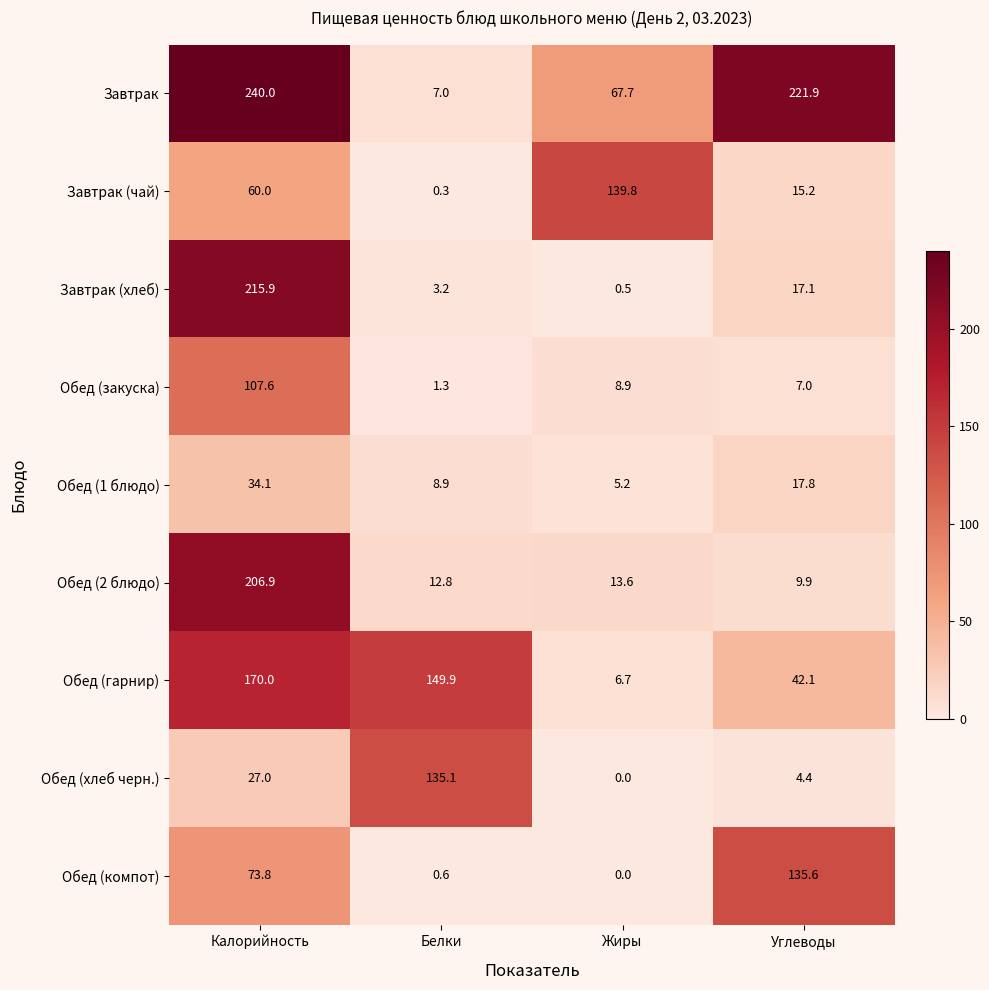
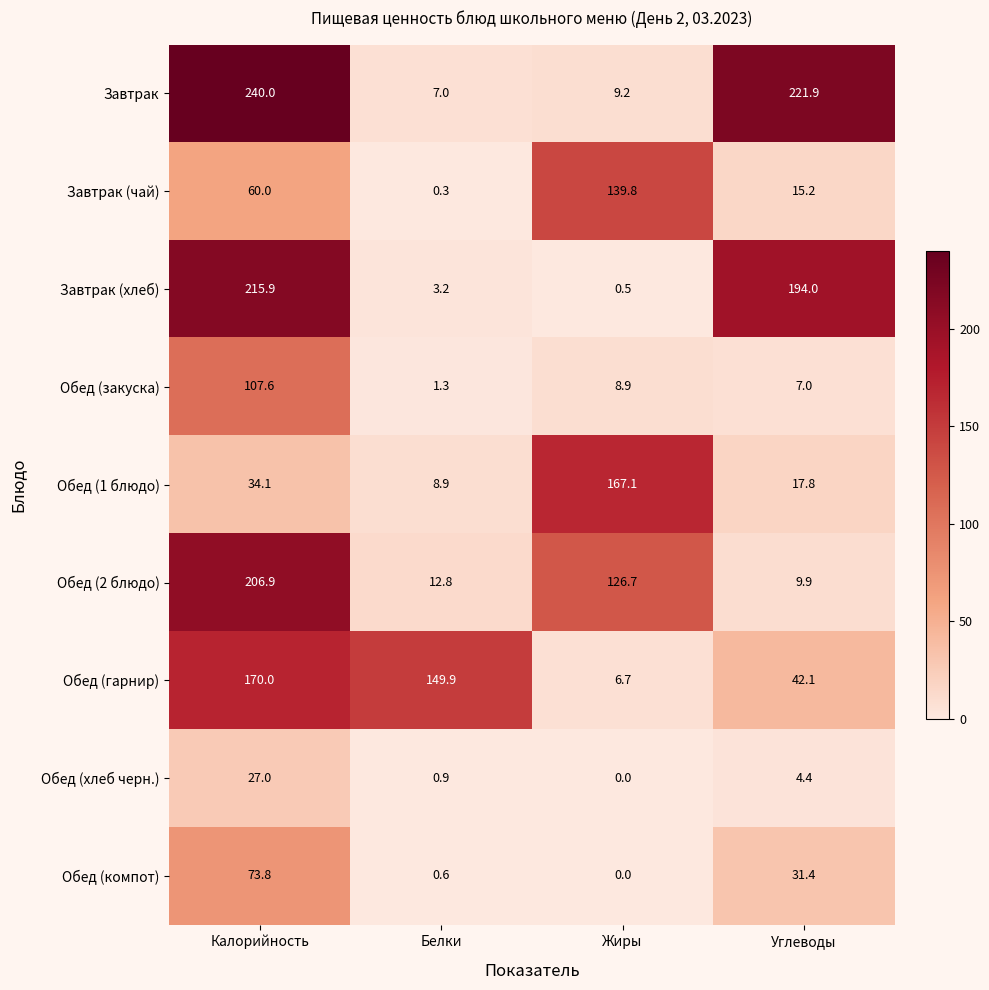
  {
    "Завтрак": {
      "Калорийность": 240.0,
      "Белки": 7.0,
-     "Жиры": 67.7,
+     "Жиры": 9.2,
      "Углеводы": 221.9
    },
    "Завтрак (чай)": {
      "Калорийность": 60.0,
      "Белки": 0.3,
      "Жиры": 139.8,
      "Углеводы": 15.2
    },
    "Завтрак (хлеб)": {
      "Калорийность": 215.9,
      "Белки": 3.2,
      "Жиры": 0.5,
-     "Углеводы": 17.1
+     "Углеводы": 194.0
    },
    "Обед (закуска)": {
      "Калорийность": 107.6,
      "Белки": 1.3,
      "Жиры": 8.9,
      "Углеводы": 7.0
    },
    "Обед (1 блюдо)": {
      "Калорийность": 34.1,
      "Белки": 8.9,
-     "Жиры": 5.2,
+     "Жиры": 167.1,
      "Углеводы": 17.8
    },
    "Обед (2 блюдо)": {
      "Калорийность": 206.9,
      "Белки": 12.8,
-     "Жиры": 13.6,
+     "Жиры": 126.7,
      "Углеводы": 9.9
    },
    "Обед (гарнир)": {
      "Калорийность": 170.0,
      "Белки": 149.9,
      "Жиры": 6.7,
      "Углеводы": 42.1
    },
    "Обед (хлеб черн.)": {
      "Калорийность": 27.0,
-     "Белки": 135.1,
+     "Белки": 0.9,
      "Жиры": 0.0,
      "Углеводы": 4.4
    },
    "Обед (компот)": {
      "Калорийность": 73.8,
      "Белки": 0.6,
      "Жиры": 0.0,
-     "Углеводы": 135.6
+     "Углеводы": 31.4
    }
  }
